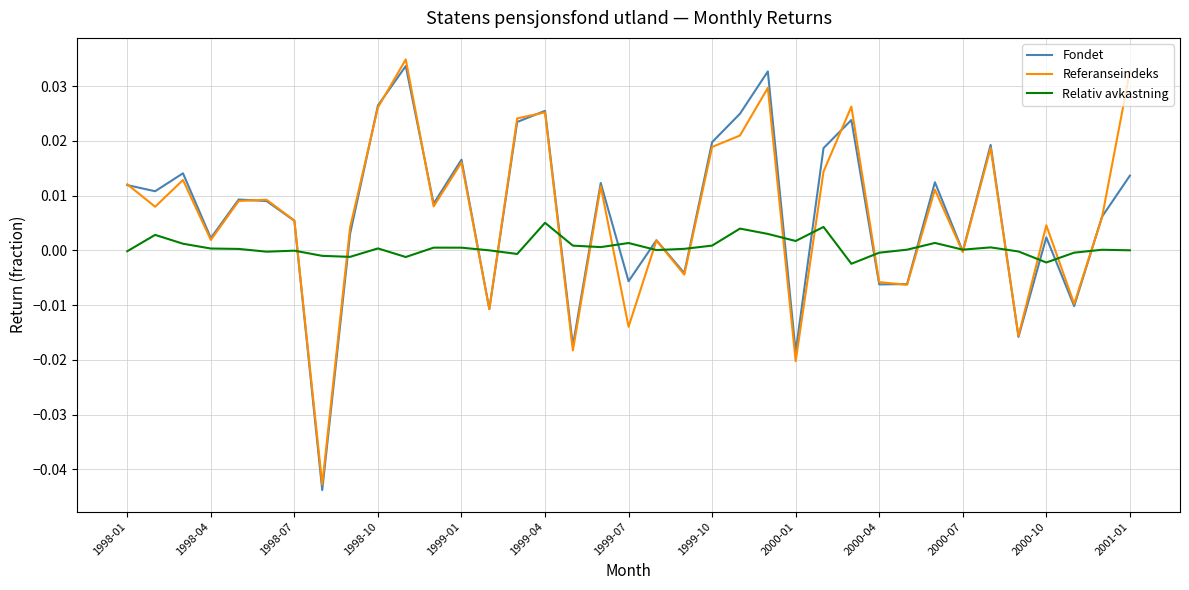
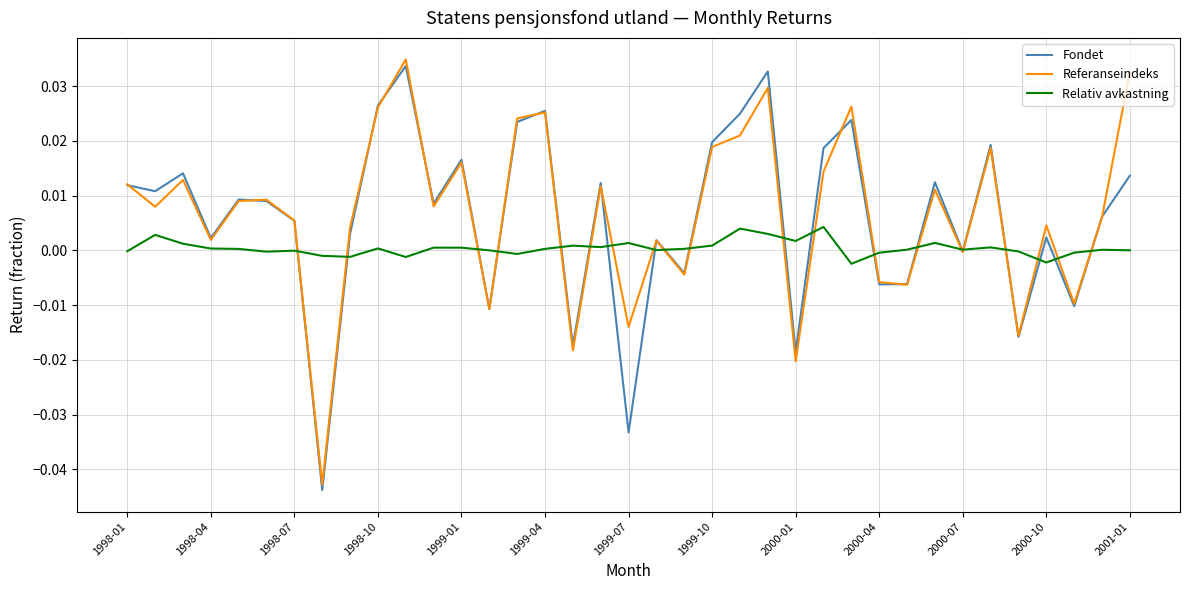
  {
    "Fondet": {
      "1999-01": 0.017,
-     "1999-07": -0.006,
+     "1999-07": -0.033,
      "1999-10": 0.020,
      "2000-01": -0.019,
      "2000-10": 0.002,
      "2001-01": 0.014
    },
    "Referanseindeks": {
      "1999-01": 0.016,
      "1999-07": -0.014,
      "1999-10": 0.019,
      "2000-01": -0.020,
      "2000-10": 0.005
    },
    "Relativ avkastning": {
      "1998-01": 0.000,
      "1998-04": 0.000,
      "1998-07": 0.000,
      "1998-10": 0.000,
      "1999-01": 0.000,
-     "1999-04": 0.005,
+     "1999-04": 0.000,
      "1999-07": 0.001,
      "1999-10": 0.001,
      "2000-01": 0.002,
      "2000-04": 0.000,
      "2000-10": -0.002,
      "2001-01": 0.000
    }
  }
